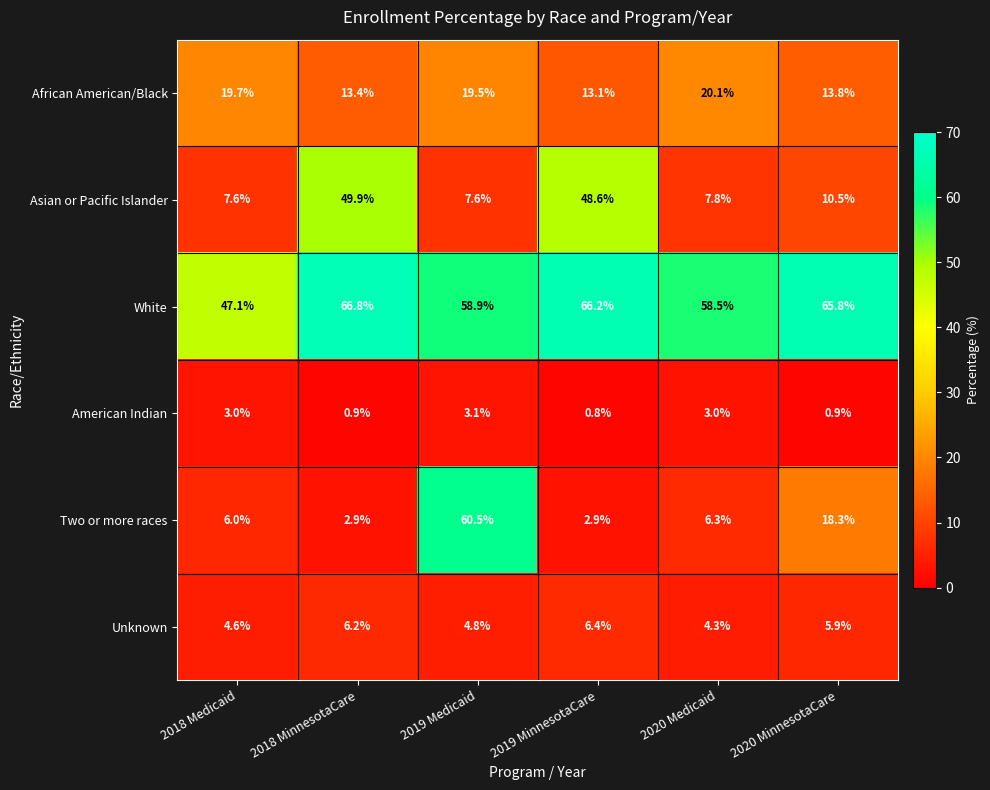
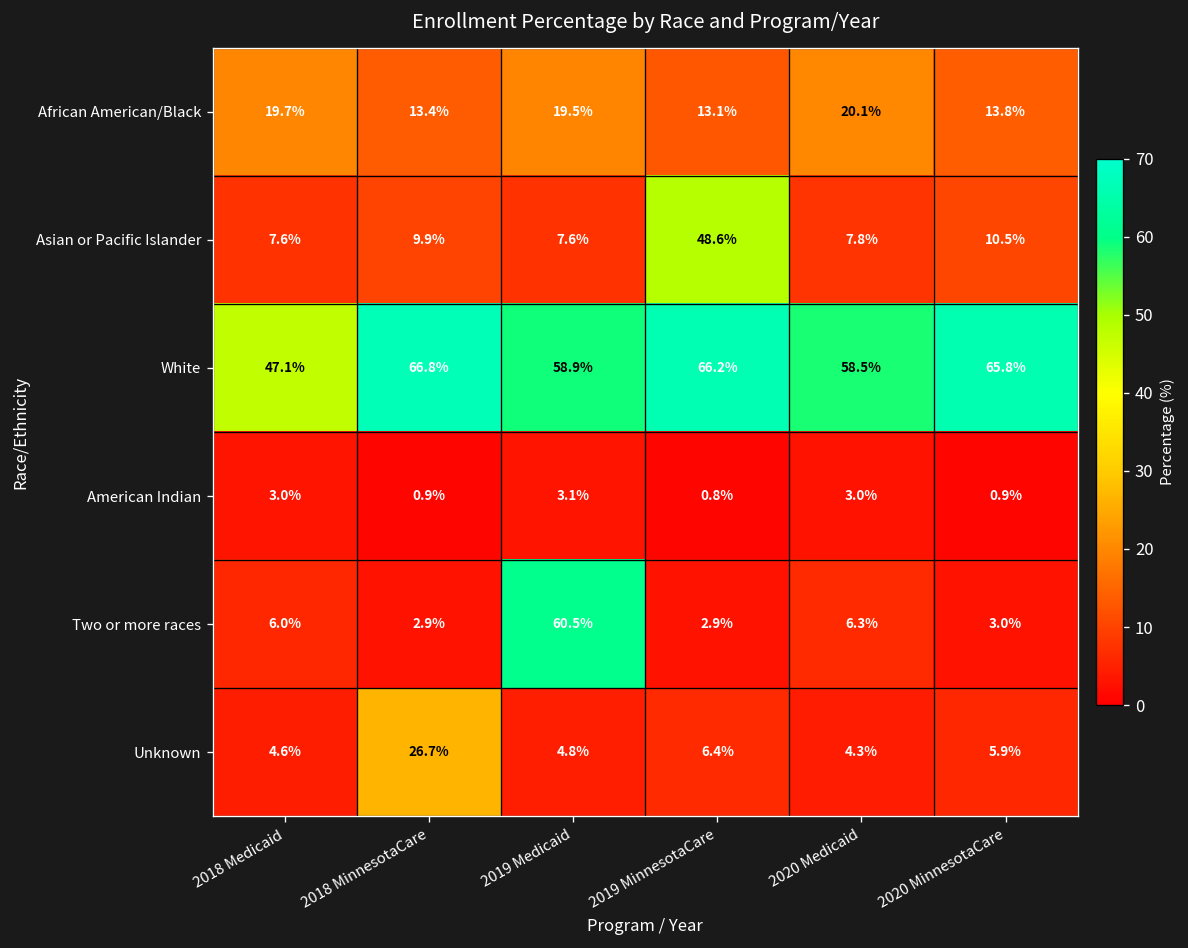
  {
    "African American/Black": {
      "2018 Medicaid": "19.7%",
      "2018 MinnesotaCare": "13.4%",
      "2019 Medicaid": "19.5%",
      "2019 MinnesotaCare": "13.1%",
      "2020 Medicaid": "20.1%",
      "2020 MinnesotaCare": "13.8%"
    },
    "Asian or Pacific Islander": {
      "2018 Medicaid": "7.6%",
-     "2018 MinnesotaCare": "49.9%",
+     "2018 MinnesotaCare": "9.9%",
      "2019 Medicaid": "7.6%",
      "2019 MinnesotaCare": "48.6%",
      "2020 Medicaid": "7.8%",
      "2020 MinnesotaCare": "10.5%"
    },
    "White": {
      "2018 Medicaid": "47.1%",
      "2018 MinnesotaCare": "66.8%",
      "2019 Medicaid": "58.9%",
      "2019 MinnesotaCare": "66.2%",
      "2020 Medicaid": "58.5%",
      "2020 MinnesotaCare": "65.8%"
    },
    "American Indian": {
      "2018 Medicaid": "3.0%",
      "2018 MinnesotaCare": "0.9%",
      "2019 Medicaid": "3.1%",
      "2019 MinnesotaCare": "0.8%",
      "2020 Medicaid": "3.0%",
      "2020 MinnesotaCare": "0.9%"
    },
    "Two or more races": {
      "2018 Medicaid": "6.0%",
      "2018 MinnesotaCare": "2.9%",
      "2019 Medicaid": "60.5%",
      "2019 MinnesotaCare": "2.9%",
      "2020 Medicaid": "6.3%",
-     "2020 MinnesotaCare": "18.3%"
+     "2020 MinnesotaCare": "3.0%"
    },
    "Unknown": {
      "2018 Medicaid": "4.6%",
-     "2018 MinnesotaCare": "6.2%",
+     "2018 MinnesotaCare": "26.7%",
      "2019 Medicaid": "4.8%",
      "2019 MinnesotaCare": "6.4%",
      "2020 Medicaid": "4.3%",
      "2020 MinnesotaCare": "5.9%"
    }
  }
